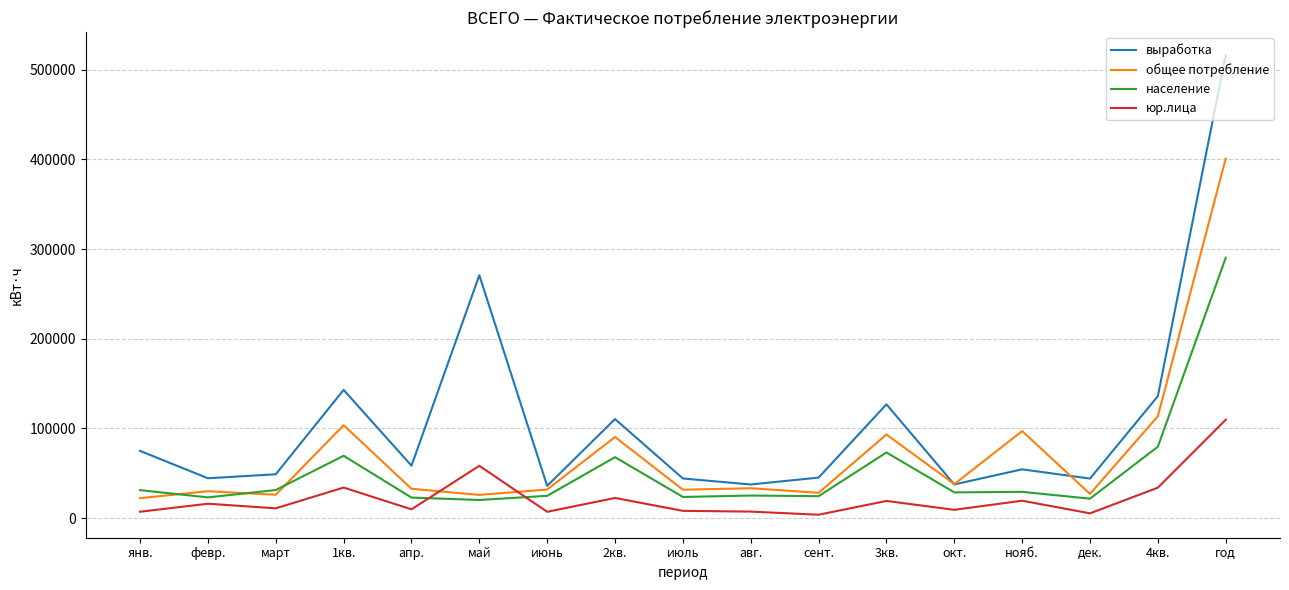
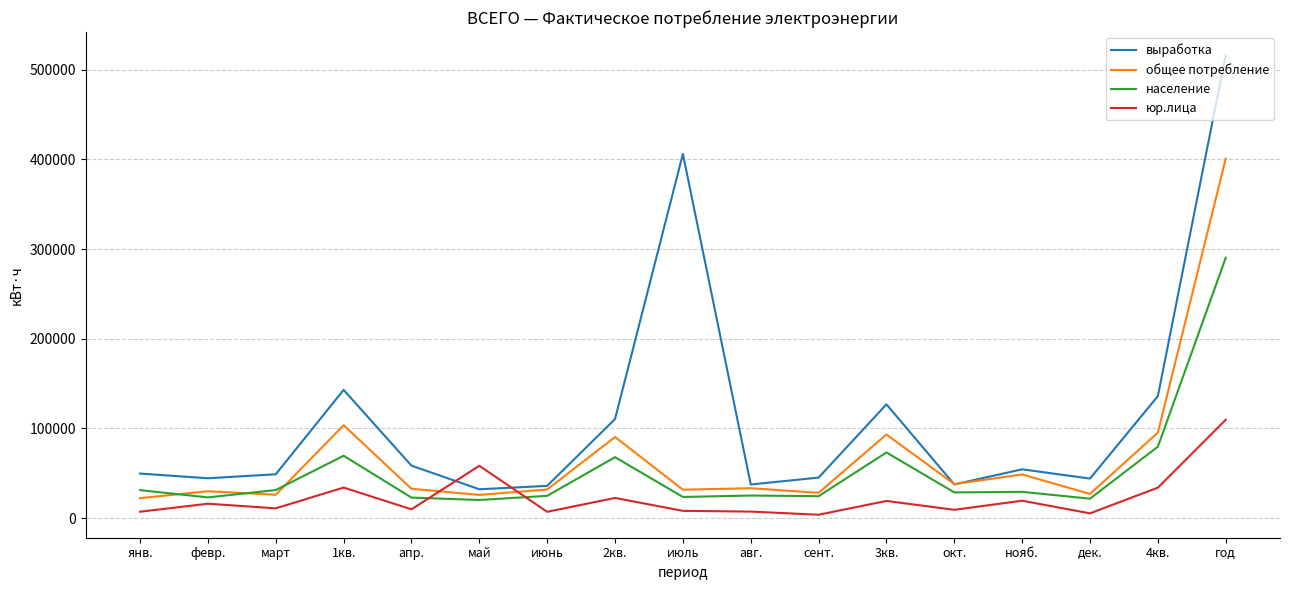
  {
    "выработка": {
-     "янв.": 70000,
+     "янв.": 50000,
      "февр.": 40000,
      "март": 50000,
      "1кв.": 140000,
      "апр.": 60000,
-     "май": 270000,
+     "май": 30000,
      "июнь": 40000,
      "2кв.": 110000,
-     "июль": 40000,
+     "июль": 410000,
      "авг.": 40000,
      "сент.": 50000,
      "3кв.": 130000,
      "нояб.": 50000,
      "дек.": 40000,
      "4кв.": 140000
    },
    "общее потребление": {
      "янв.": 20000,
      "февр.": 30000,
      "март": 30000,
      "1кв.": 100000,
      "апр.": 30000,
      "май": 30000,
      "июнь": 30000,
      "2кв.": 90000,
      "июль": 30000,
      "авг.": 30000,
      "сент.": 30000,
      "3кв.": 90000,
-     "нояб.": 100000,
+     "нояб.": 50000,
      "дек.": 30000,
-     "4кв.": 110000,
+     "4кв.": 100000,
      "год": 400000
    },
    "население": {
      "янв.": 30000,
      "февр.": 20000,
      "март": 30000,
      "1кв.": 70000,
      "апр.": 20000,
      "май": 20000,
      "июнь": 20000,
      "2кв.": 70000,
      "июль": 20000,
      "авг.": 30000,
      "сент.": 20000,
      "3кв.": 70000,
      "окт.": 30000,
      "нояб.": 30000,
      "дек.": 20000,
      "4кв.": 80000,
      "год": 290000
    },
    "юр.лица": {
      "янв.": 10000,
      "февр.": 20000,
      "март": 10000,
      "1кв.": 30000,
      "апр.": 10000,
      "май": 60000,
      "июнь": 10000,
      "2кв.": 20000,
      "июль": 10000,
      "авг.": 10000,
      "сент.": 0,
      "3кв.": 20000,
      "окт.": 10000,
      "нояб.": 20000,
      "дек.": 10000,
      "4кв.": 30000,
      "год": 110000
    }
  }
